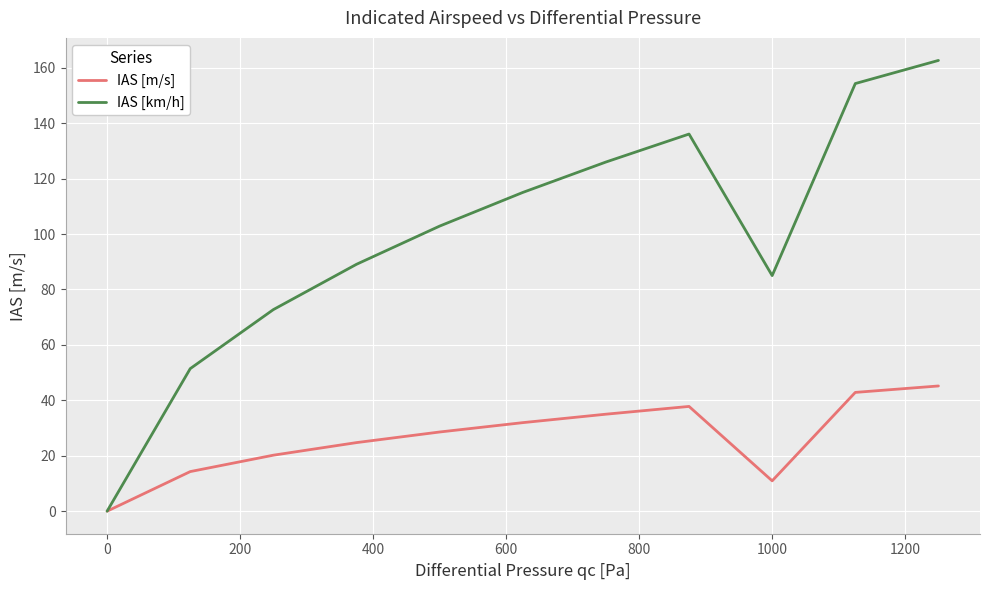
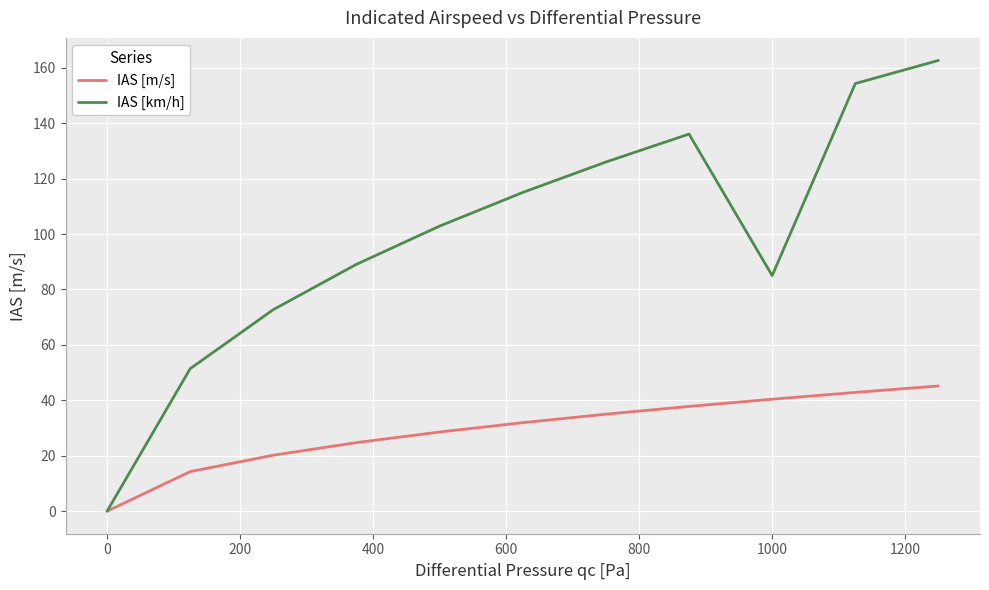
  {
    "IAS [m/s]": {
-     "1000": 11
+     "1000": 40
    },
    "IAS [km/h]": {
      "1000": 85
    }
  }
